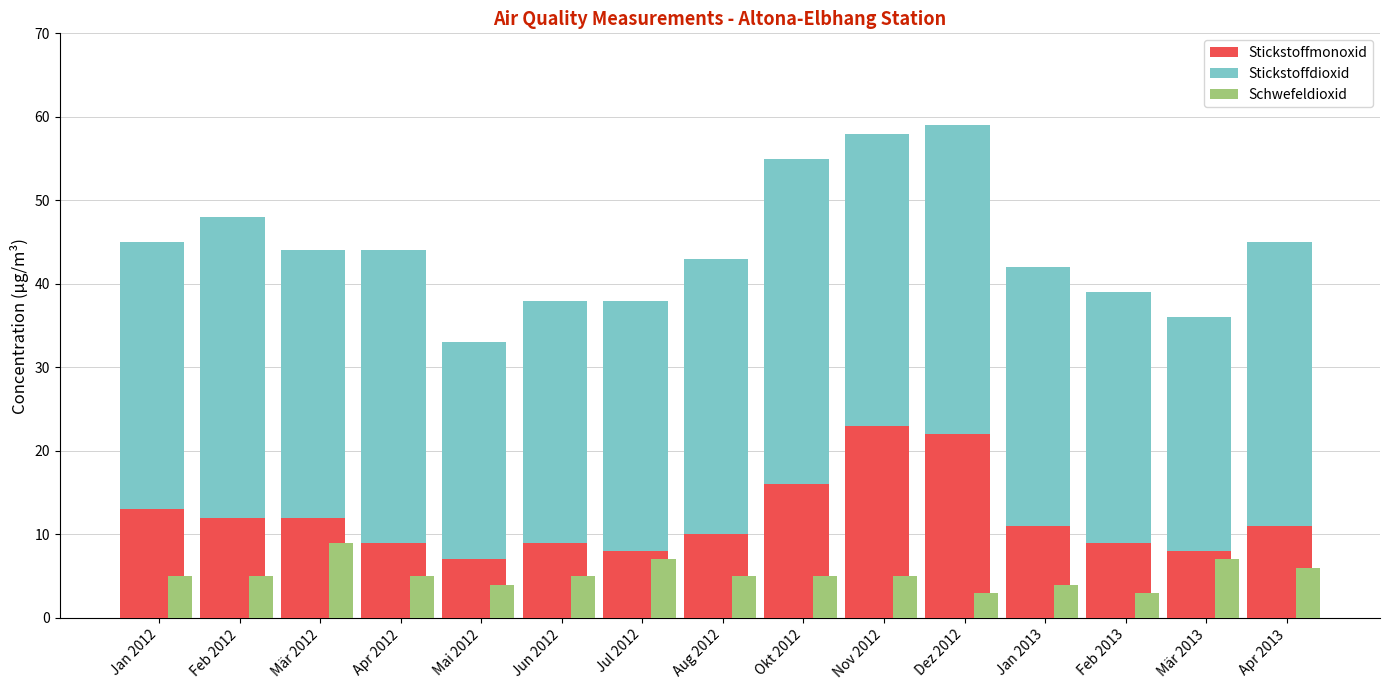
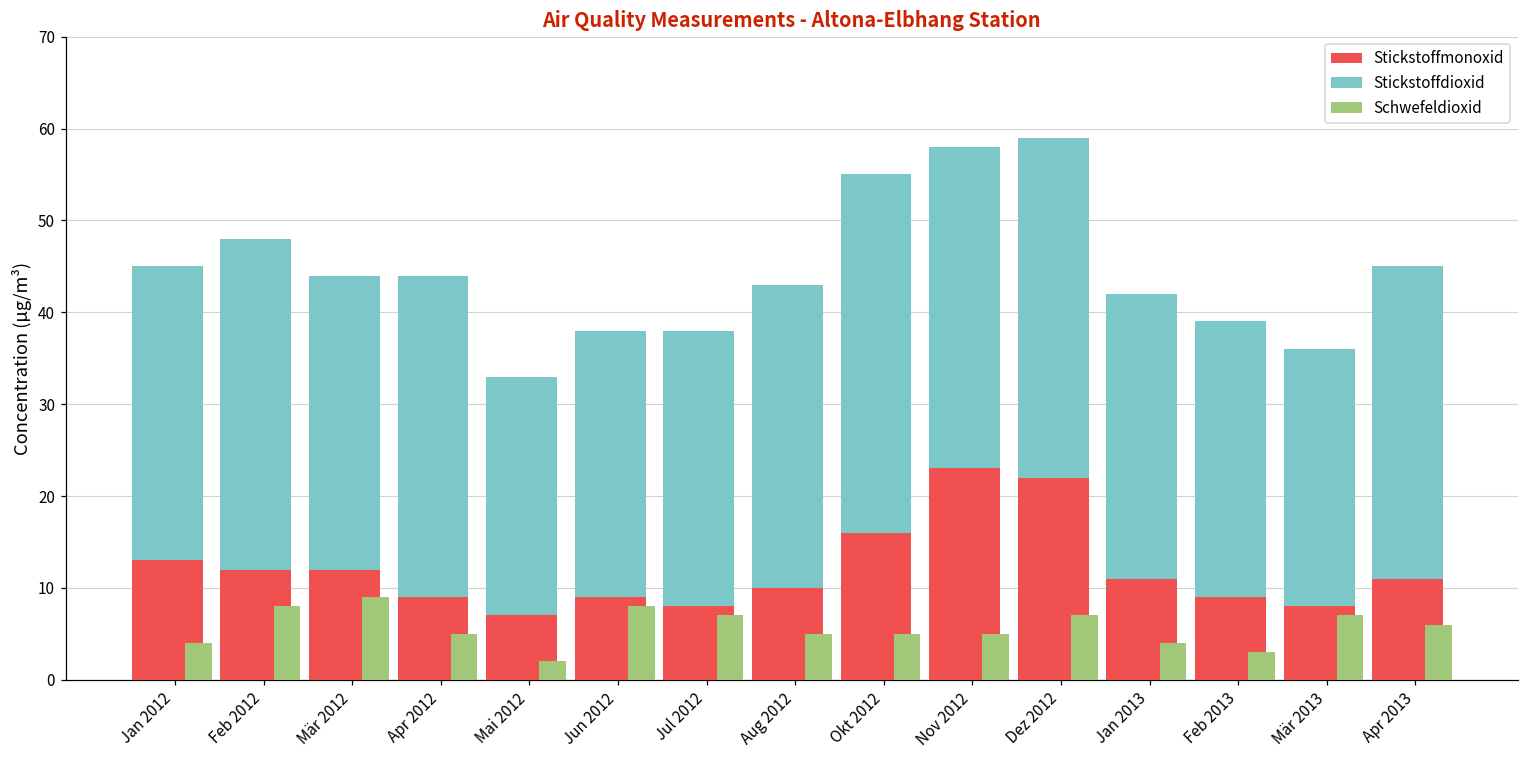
  {
    "Stickstoffmonoxid": {
      "Jan 2012": 13,
      "Feb 2012": 12,
      "Mär 2012": 12,
      "Apr 2012": 9,
      "Mai 2012": 7,
      "Jun 2012": 9,
      "Jul 2012": 8,
      "Aug 2012": 10,
      "Okt 2012": 16,
      "Nov 2012": 23,
      "Dez 2012": 22,
      "Jan 2013": 11,
      "Feb 2013": 9,
      "Mär 2013": 8,
      "Apr 2013": 11
    },
    "Stickstoffdioxid": {
      "Jan 2012": 32,
      "Feb 2012": 36,
      "Mär 2012": 32,
      "Apr 2012": 35,
      "Mai 2012": 26,
      "Jun 2012": 29,
      "Jul 2012": 30,
      "Aug 2012": 33,
      "Okt 2012": 39,
      "Nov 2012": 35,
      "Dez 2012": 37,
      "Jan 2013": 31,
      "Feb 2013": 30,
      "Mär 2013": 28,
      "Apr 2013": 34
    },
    "Schwefeldioxid": {
-     "Jan 2012": 5,
-     "Feb 2012": 5,
-     "Mai 2012": 4,
-     "Jun 2012": 5,
-     "Dez 2012": 3
+     "Jan 2012": 4,
+     "Feb 2012": 8,
+     "Mai 2012": 2,
+     "Jun 2012": 8,
+     "Dez 2012": 7
    }
  }
